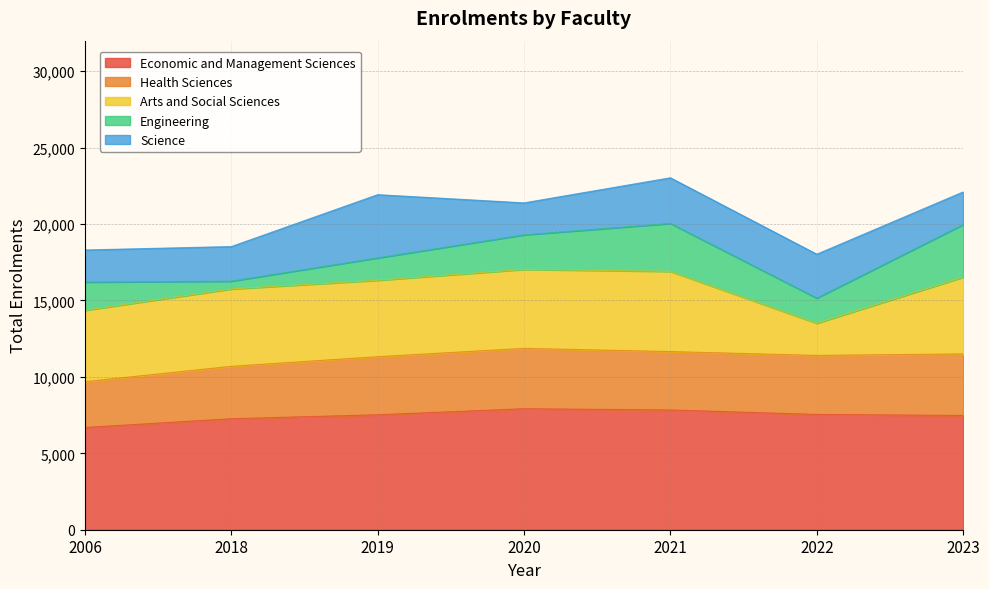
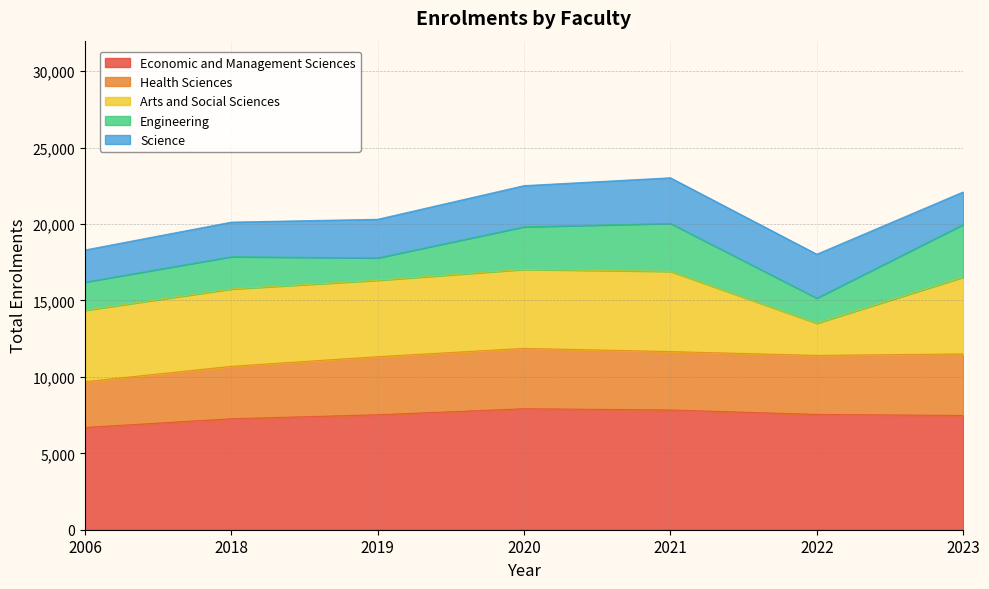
  {
    "Arts and Social Sciences": {
      "2006": "4,700",
      "2018": "5,100",
      "2019": "5,000",
      "2020": "5,200",
      "2021": "5,200",
      "2022": "2,100",
      "2023": "5,000"
    },
    "Engineering": {
      "2006": "1,800",
-     "2018": "500",
+     "2018": "2,100",
      "2019": "1,500",
-     "2020": "2,300",
+     "2020": "2,800",
      "2021": "3,100",
      "2022": "1,600",
      "2023": "3,400"
    },
    "Science": {
      "2006": "2,100",
      "2018": "2,300",
-     "2019": "4,100",
-     "2020": "2,100",
+     "2019": "2,500",
+     "2020": "2,700",
      "2021": "3,000",
      "2022": "2,900",
      "2023": "2,100"
    }
  }
